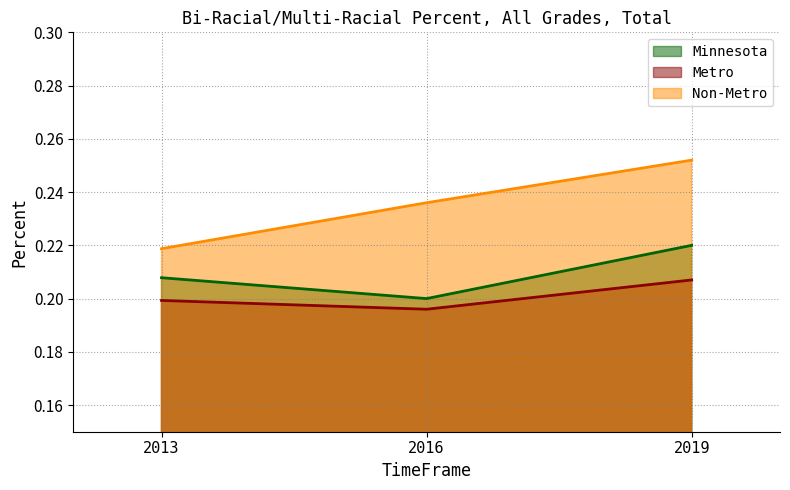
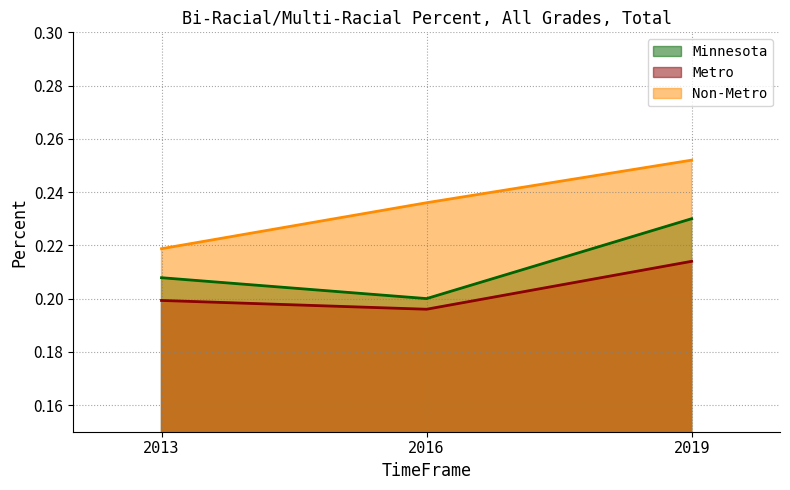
  {
    "Minnesota": {
      "2013": 0.208,
      "2016": 0.20,
-     "2019": 0.22
+     "2019": 0.23
    },
    "Metro": {
      "2013": 0.199,
      "2016": 0.196,
-     "2019": 0.207
+     "2019": 0.214
    },
    "Non-Metro": {
      "2013": 0.219,
      "2016": 0.236,
      "2019": 0.252
    }
  }
